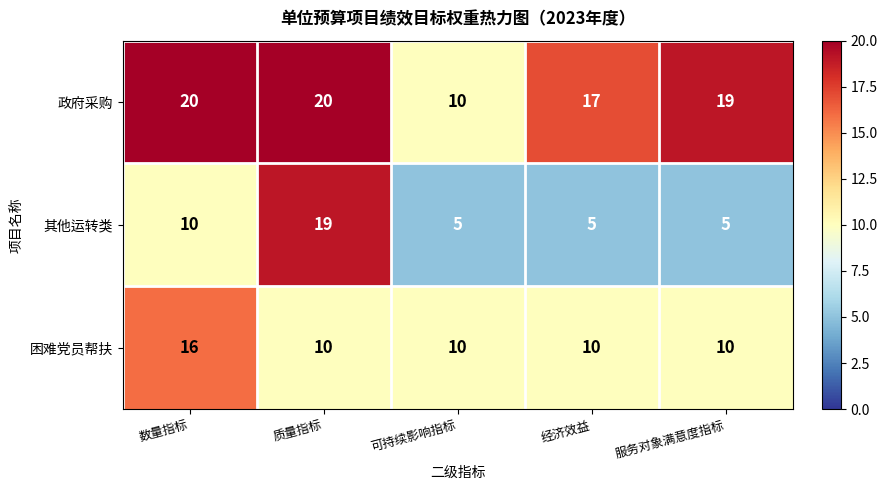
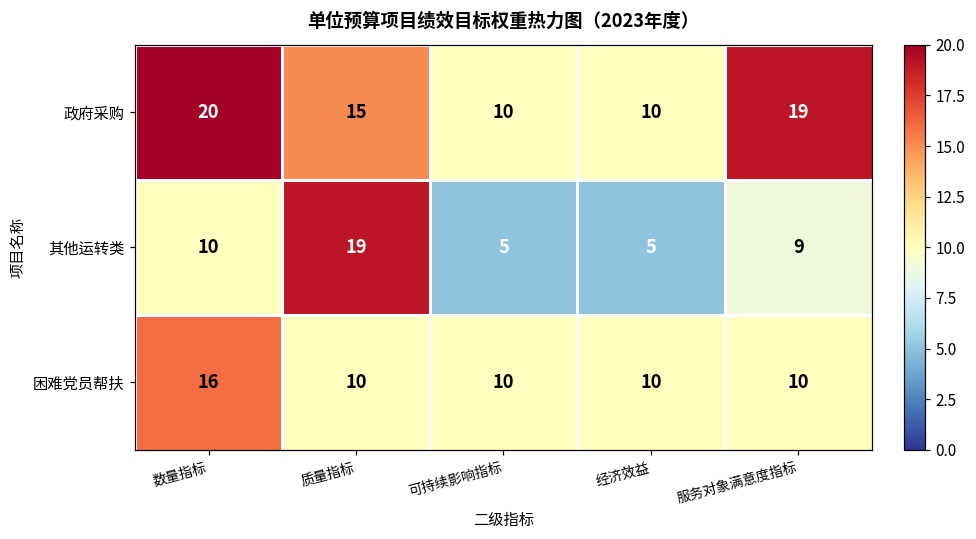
  {
    "政府采购": {
      "数量指标": 20,
-     "质量指标": 20,
+     "质量指标": 15,
      "可持续影响指标": 10,
-     "经济效益": 17,
+     "经济效益": 10,
      "服务对象满意度指标": 19
    },
    "其他运转类": {
      "数量指标": 10,
      "质量指标": 19,
      "可持续影响指标": 5,
      "经济效益": 5,
-     "服务对象满意度指标": 5
+     "服务对象满意度指标": 9
    },
    "困难党员帮扶": {
      "数量指标": 16,
      "质量指标": 10,
      "可持续影响指标": 10,
      "经济效益": 10,
      "服务对象满意度指标": 10
    }
  }
